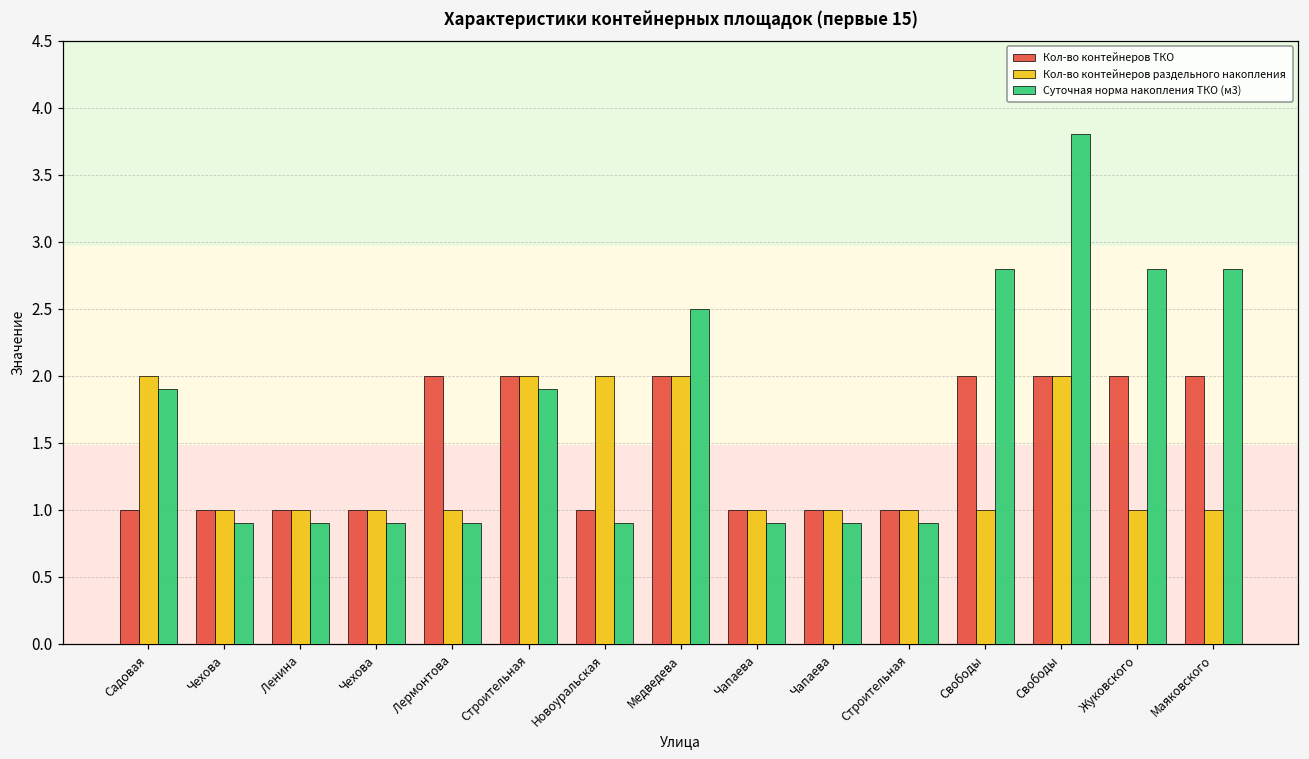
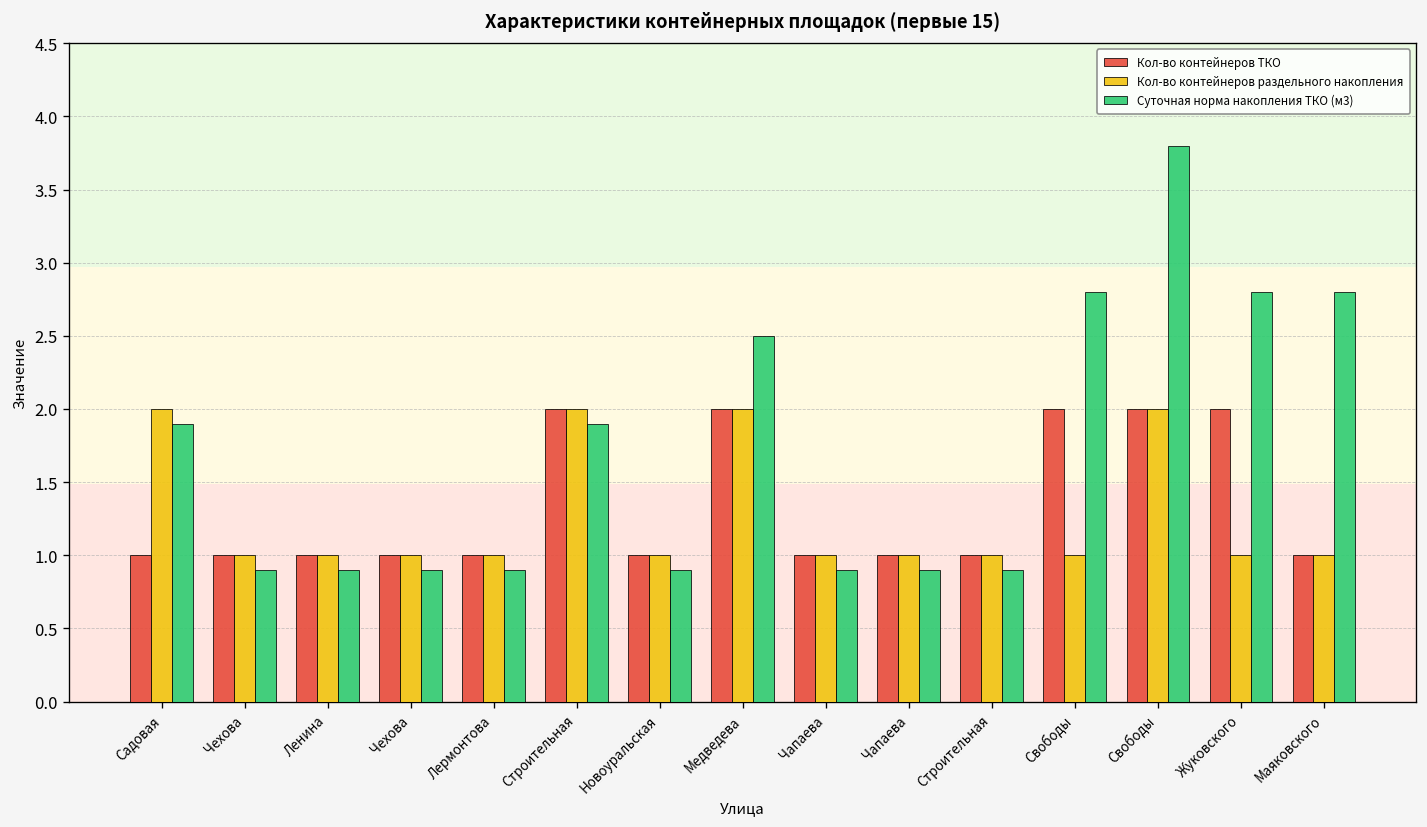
  {
    "Кол-во контейнеров ТКО": {
      "Садовая": 1,
      "Ленина": 1,
-     "Лермонтова": 2,
+     "Лермонтова": 1,
      "Новоуральская": 1,
      "Медведева": 2,
      "Жуковского": 2,
-     "Маяковского": 2
+     "Маяковского": 1
    },
    "Кол-во контейнеров раздельного накопления": {
      "Садовая": 2,
      "Ленина": 1,
      "Лермонтова": 1,
-     "Новоуральская": 2,
+     "Новоуральская": 1,
      "Медведева": 2,
      "Жуковского": 1,
      "Маяковского": 1
    },
    "Суточная норма накопления ТКО (м3)": {
      "Садовая": 1.90,
      "Ленина": 0.90,
      "Лермонтова": 0.90,
      "Новоуральская": 0.90,
      "Медведева": 2.50,
      "Жуковского": 2.80,
      "Маяковского": 2.80
    }
  }
